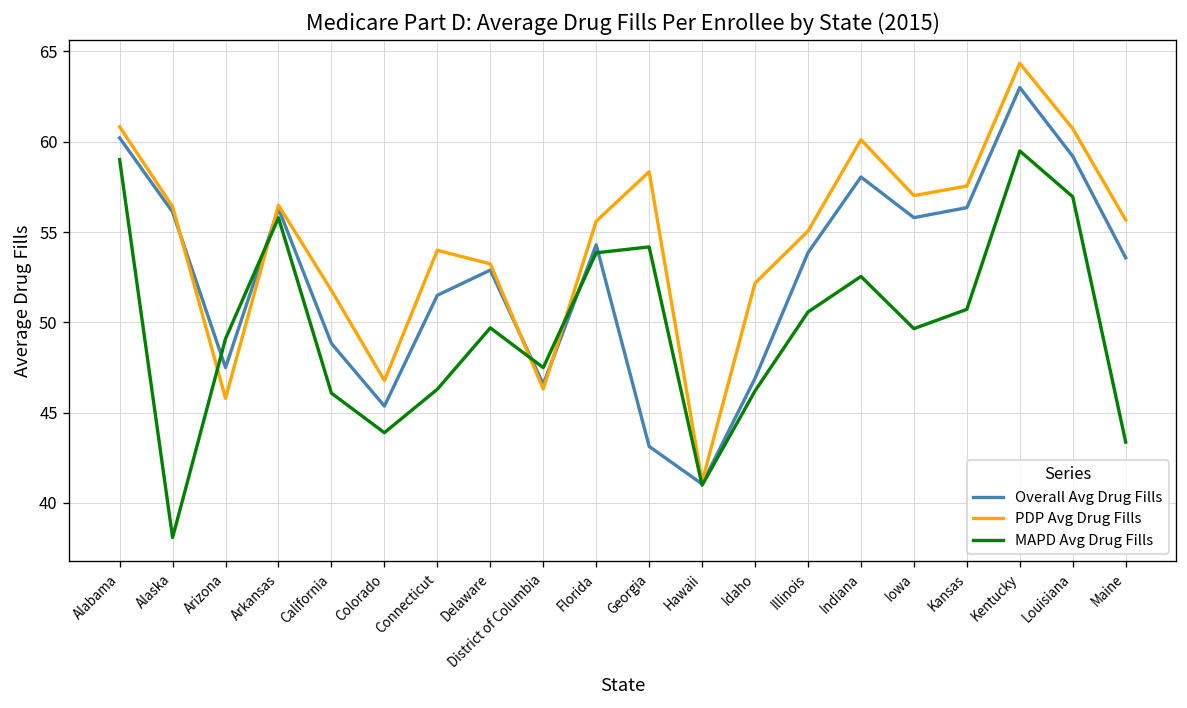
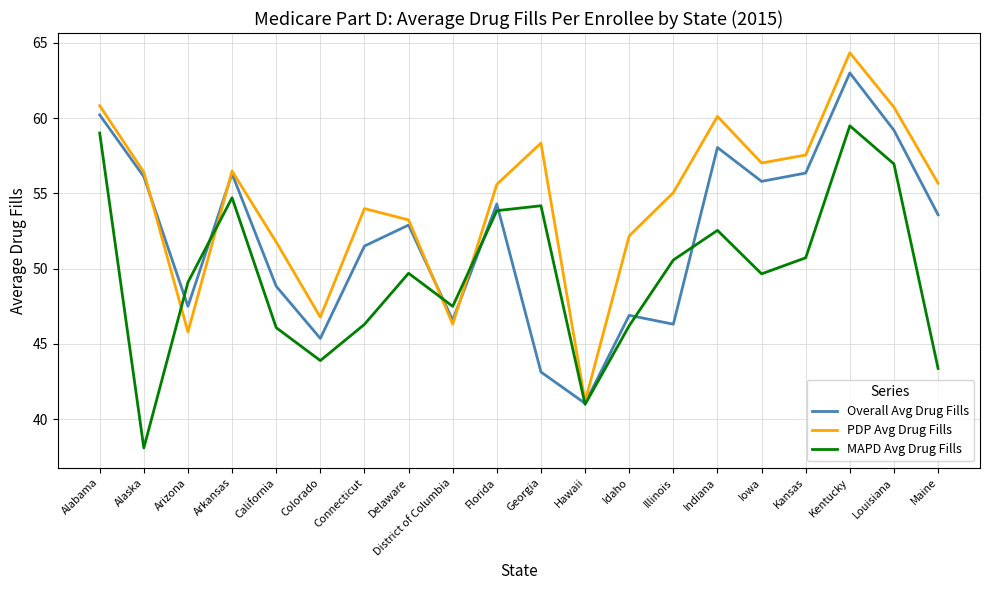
  {
    "Overall Avg Drug Fills": {
      "Alabama": 60.2,
      "Alaska": 56.1,
      "Arizona": 47.5,
      "Arkansas": 56.3,
      "California": 48.8,
      "Colorado": 45.4,
      "Connecticut": 51.5,
      "Delaware": 52.9,
      "District of Columbia": 46.6,
      "Florida": 54.3,
      "Georgia": 43.1,
      "Idaho": 46.9,
-     "Illinois": 53.9,
+     "Illinois": 46.3,
      "Indiana": 58.0,
      "Iowa": 55.8,
      "Kansas": 56.4,
      "Kentucky": 63.0,
      "Louisiana": 59.2,
      "Maine": 53.6
    },
    "PDP Avg Drug Fills": {
      "Alabama": 60.8,
      "Alaska": 56.4,
      "Arizona": 45.8,
      "Arkansas": 56.5,
      "California": 51.8,
      "Colorado": 46.8,
      "Connecticut": 54.0,
      "Delaware": 53.2,
      "District of Columbia": 46.3,
      "Florida": 55.6,
      "Georgia": 58.3,
      "Idaho": 52.2,
      "Illinois": 55.1,
      "Indiana": 60.1,
      "Iowa": 57.0,
      "Kansas": 57.5,
      "Kentucky": 64.3,
      "Louisiana": 60.7,
      "Maine": 55.7
    },
    "MAPD Avg Drug Fills": {
      "Alabama": 59.0,
      "Alaska": 38.1,
      "Arizona": 49.1,
-     "Arkansas": 55.8,
+     "Arkansas": 54.7,
      "California": 46.1,
      "Colorado": 43.9,
      "Connecticut": 46.3,
      "Delaware": 49.7,
      "District of Columbia": 47.5,
      "Florida": 53.9,
      "Georgia": 54.2,
      "Idaho": 46.2,
      "Illinois": 50.6,
      "Indiana": 52.5,
      "Iowa": 49.7,
      "Kansas": 50.7,
      "Kentucky": 59.5,
      "Louisiana": 57.0,
      "Maine": 43.4
    }
  }
